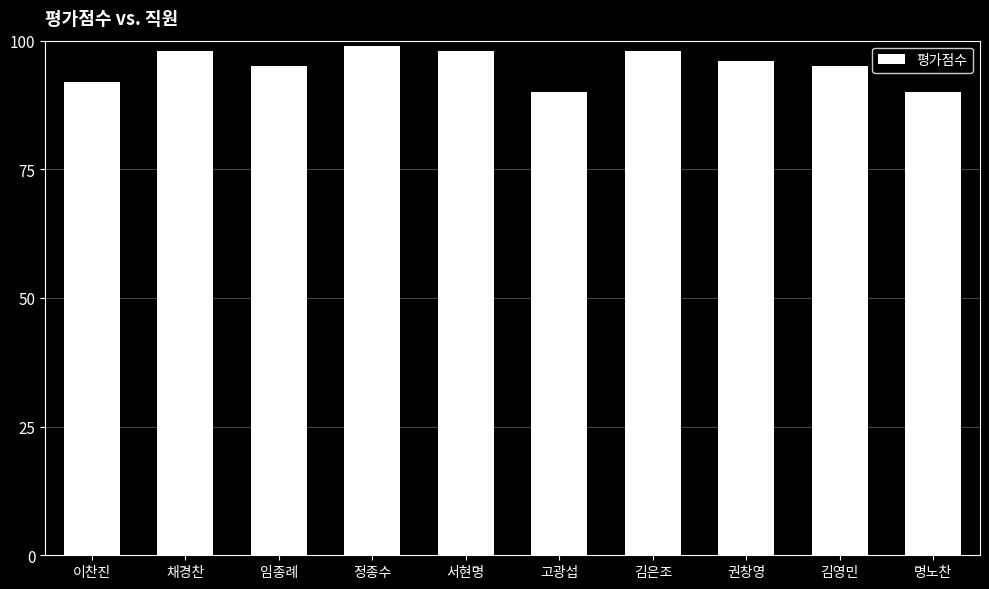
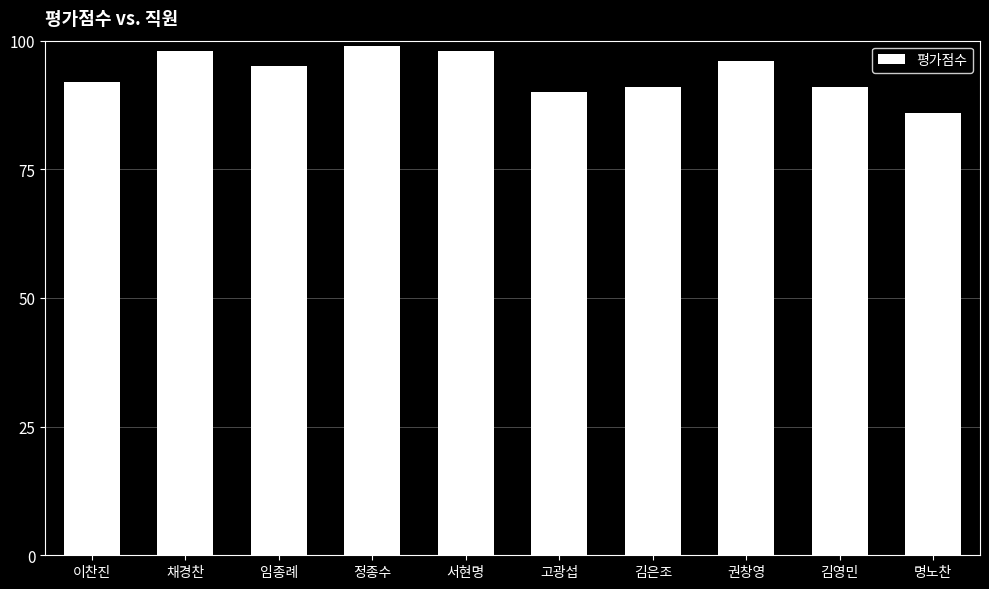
  {
    "이찬진": 92,
    "채경찬": 98,
    "임종례": 95,
    "정종수": 99,
    "서현명": 98,
    "고광섭": 90,
-   "김은조": 98,
+   "김은조": 91,
    "권창영": 96,
-   "김영민": 95,
-   "명노찬": 90
+   "김영민": 91,
+   "명노찬": 86
  }
